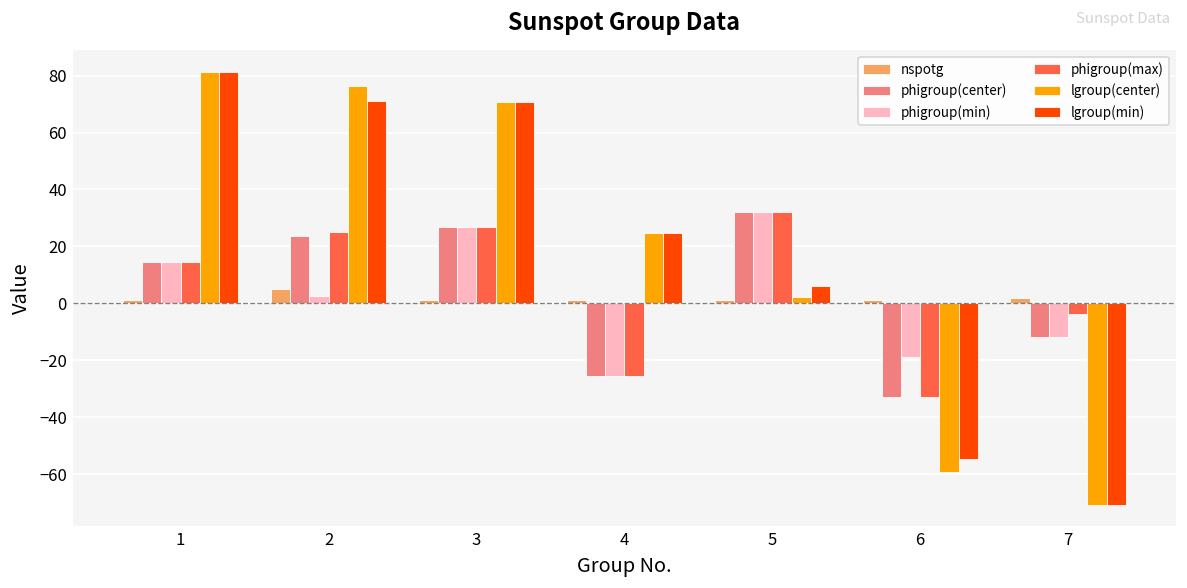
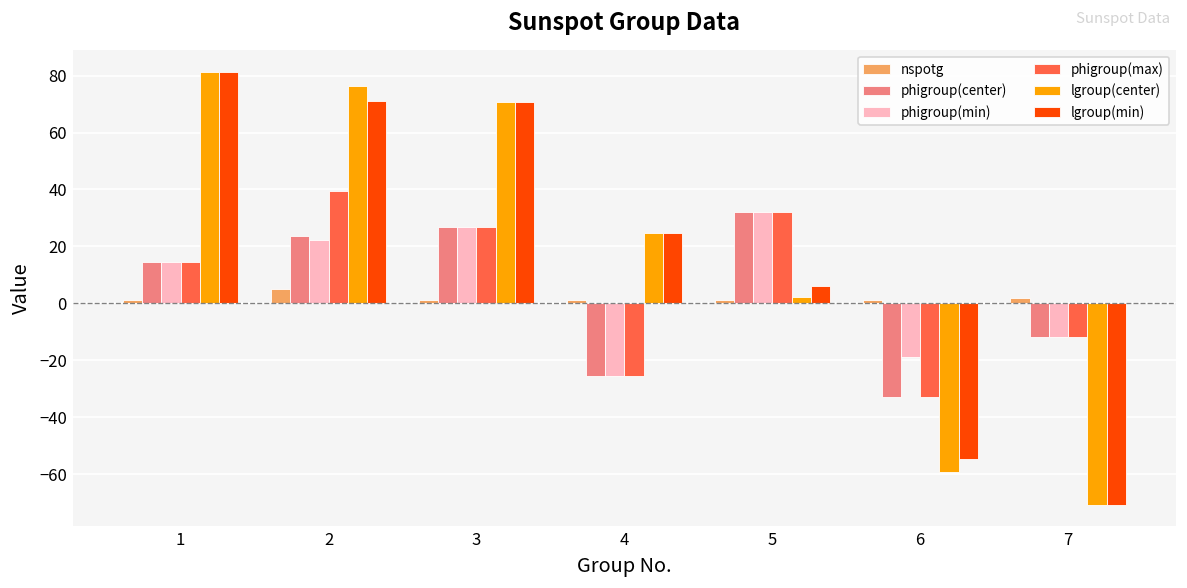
  {
    "phigroup(min)": {
      "1": 14,
-     "2": 3,
+     "2": 22,
      "3": 27,
      "4": -26,
      "5": 32,
      "6": -19,
      "7": -12
    },
    "phigroup(max)": {
      "1": 14,
-     "2": 25,
+     "2": 40,
      "3": 27,
      "4": -26,
      "5": 32,
      "6": -33,
-     "7": -4
+     "7": -12
    },
    "lgroup(center)": {
      "1": 81,
      "2": 76,
      "3": 71,
      "4": 25,
      "5": 2,
      "6": -59,
      "7": -71
    },
    "lgroup(min)": {
      "1": 81,
      "2": 71,
      "3": 71,
      "4": 25,
      "5": 6,
      "6": -55,
      "7": -71
    }
  }
